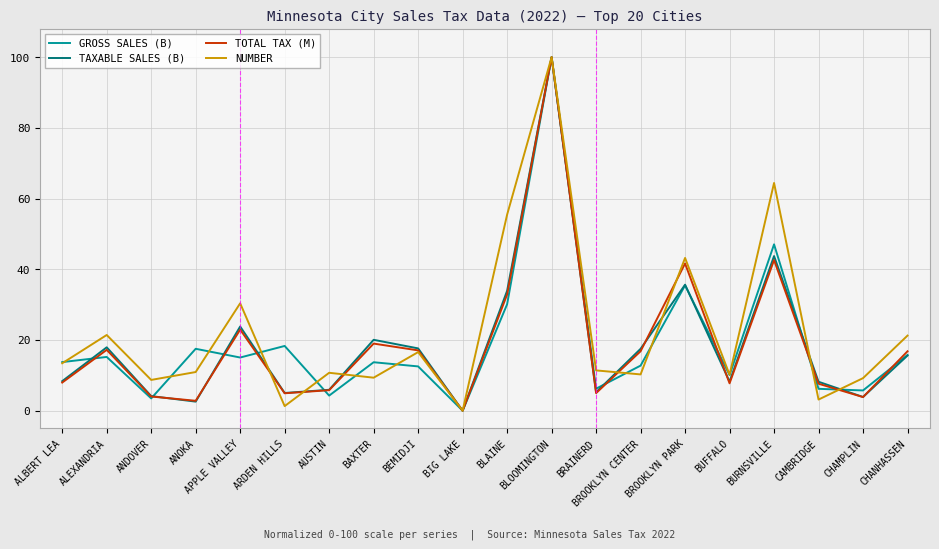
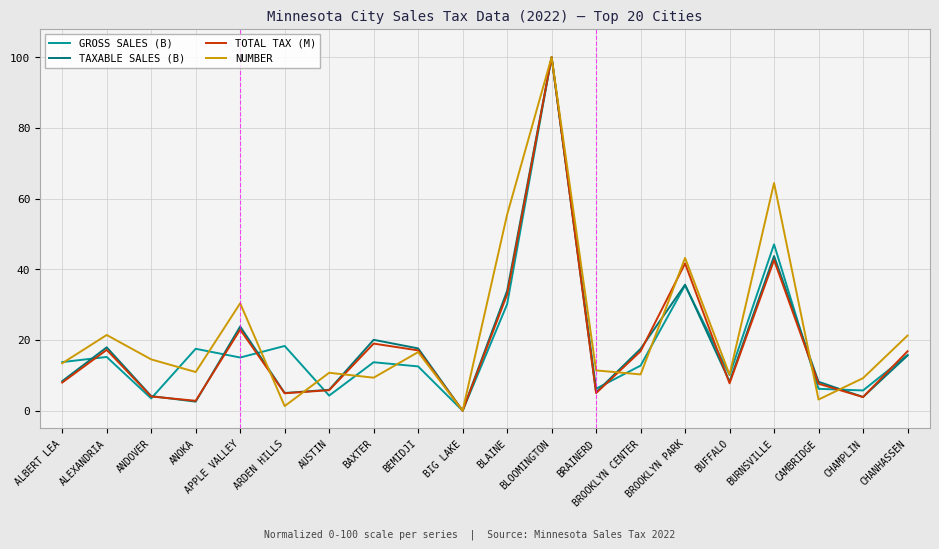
  {
    "TOTAL TAX (M)": {
      "ALEXANDRIA": 17,
      "APPLE VALLEY": 23,
      "BAXTER": 19,
      "BLAINE": 33,
      "BROOKLYN PARK": 42,
      "BURNSVILLE": 43,
      "CHANHASSEN": 17
    },
    "NUMBER": {
      "ALEXANDRIA": 21,
-     "ANDOVER": 9,
+     "ANDOVER": 15,
      "ANOKA": 11,
      "APPLE VALLEY": 30,
      "ARDEN HILLS": 1,
      "AUSTIN": 11,
      "BAXTER": 9,
      "BLAINE": 55,
      "BRAINERD": 11,
      "BROOKLYN CENTER": 10,
      "BROOKLYN PARK": 43,
      "BURNSVILLE": 64,
      "CAMBRIDGE": 3,
      "CHAMPLIN": 9,
      "CHANHASSEN": 21
    }
  }
